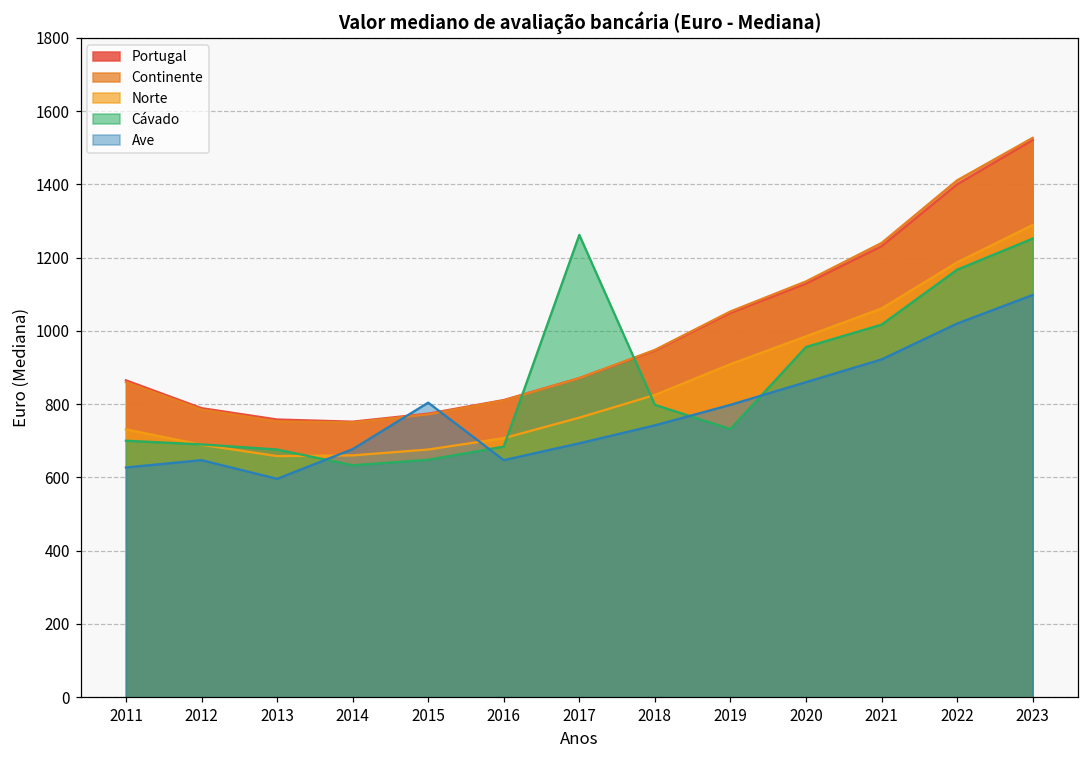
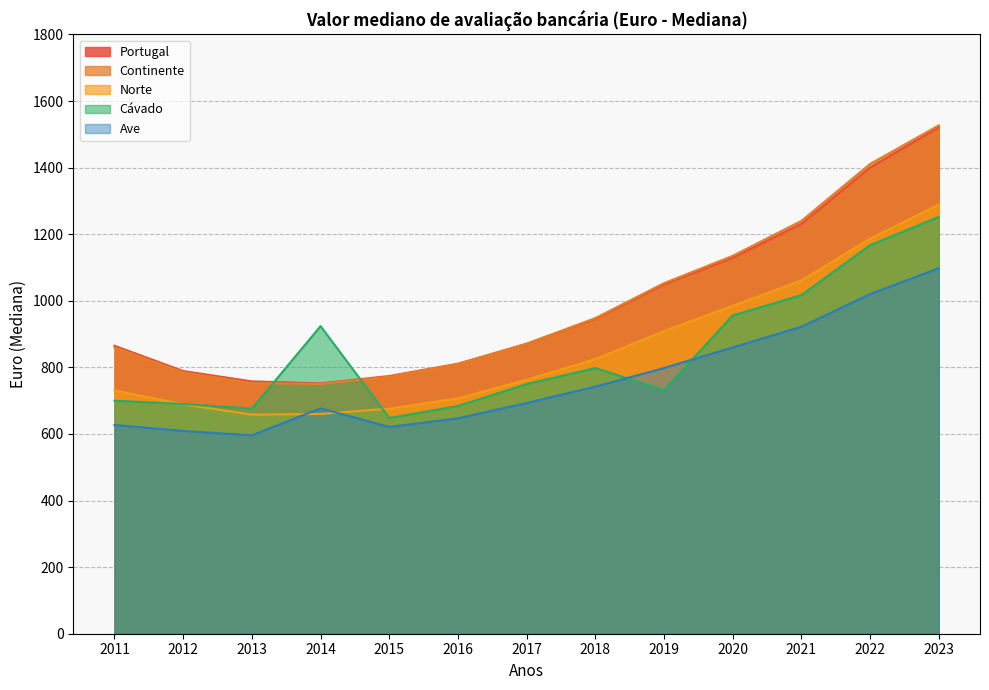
  {
    "Cávado": {
      "2011": 700,
      "2013": 680,
-     "2014": 630,
+     "2014": 920,
      "2015": 650,
      "2016": 680,
-     "2017": 1260,
+     "2017": 750,
      "2018": 800,
      "2019": 730,
      "2020": 960,
      "2021": 1020,
      "2022": 1170,
      "2023": 1250
    },
    "Ave": {
      "2011": 630,
-     "2012": 650,
+     "2012": 610,
      "2013": 600,
      "2014": 680,
-     "2015": 800,
+     "2015": 620,
      "2016": 650,
      "2017": 690,
      "2018": 740,
      "2019": 800,
      "2020": 860,
      "2021": 920,
      "2022": 1020,
      "2023": 1100
    }
  }
